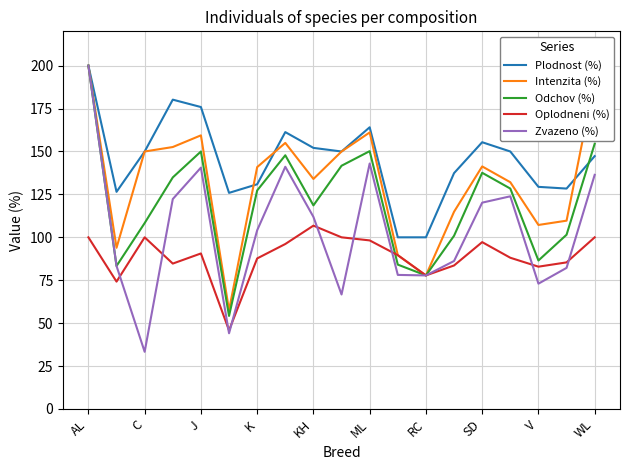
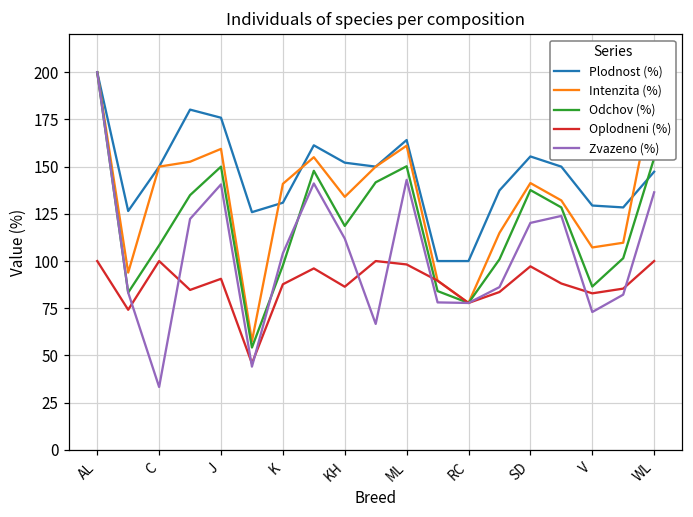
  {
    "Plodnost (%)": {
      "J": 176,
      "K": 131,
      "KH": 152,
      "ML": 164,
      "RC": 100,
      "SD": 155,
      "V": 129,
      "WL": 147
    },
    "Intenzita (%)": {
      "J": 159,
      "K": 141,
      "KH": 134,
      "ML": 161,
      "SD": 141,
      "V": 107
    },
    "Odchov (%)": {
      "C": 108,
      "J": 150,
-     "K": 127,
+     "K": 98,
      "KH": 119,
      "ML": 150,
      "SD": 138,
      "V": 87,
      "WL": 155
    },
    "Oplodneni (%)": {
      "AL": 100,
      "C": 100,
      "J": 91,
      "K": 88,
-     "KH": 107,
+     "KH": 86,
      "ML": 98,
      "SD": 97,
      "V": 83,
      "WL": 100
    },
    "Zvazeno (%)": {
      "C": 33,
      "J": 141,
      "K": 104,
      "KH": 112,
      "ML": 143,
      "SD": 120,
      "V": 73,
      "WL": 136
    }
  }
